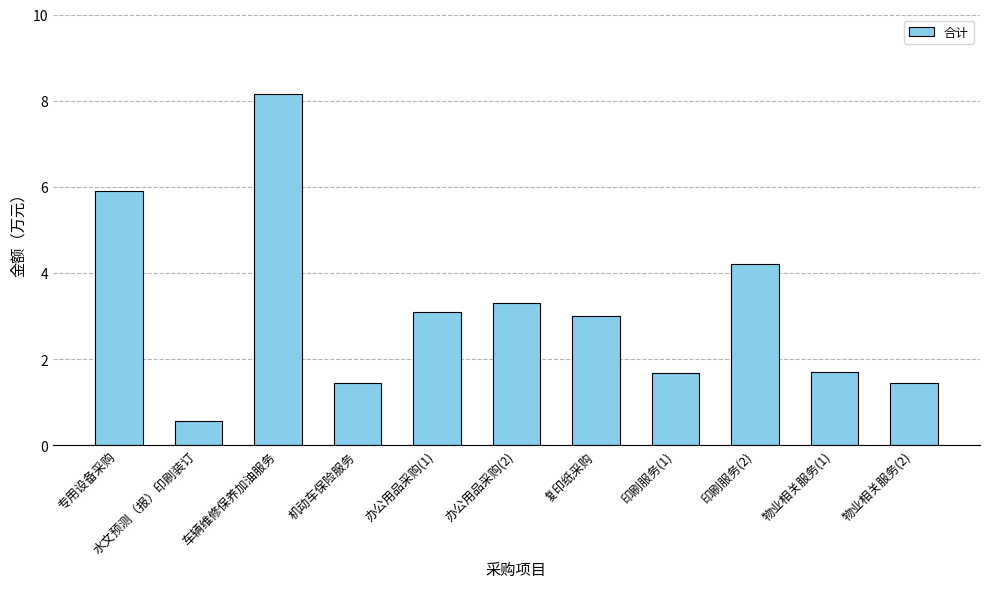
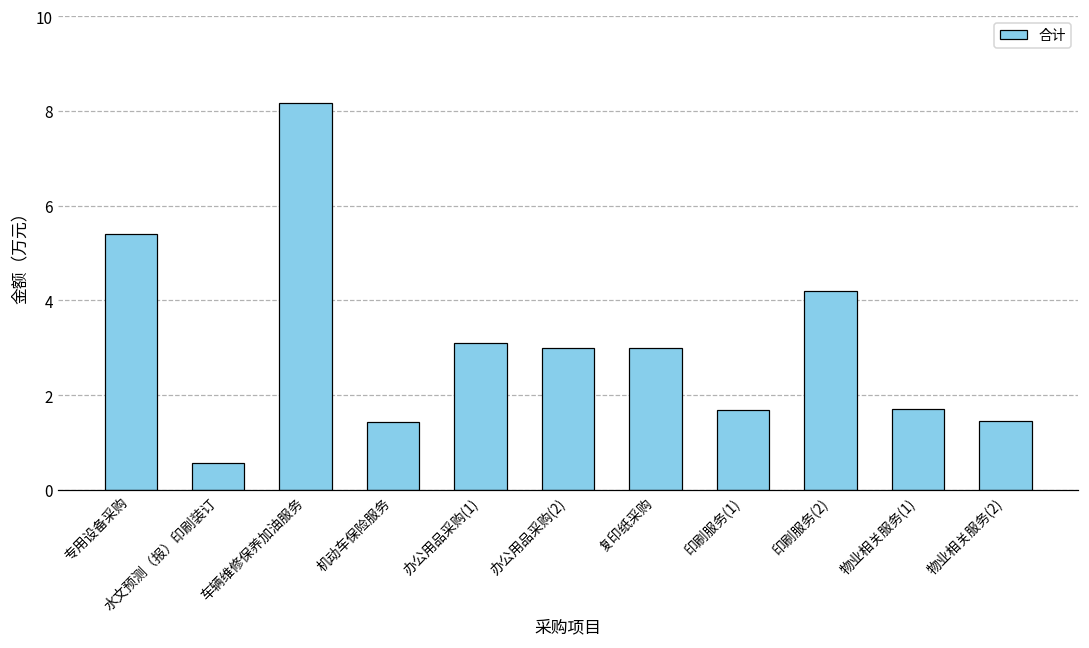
  {
-   "专用设备采购": 5.9,
+   "专用设备采购": 5.4,
    "水文预测（报）印刷装订": 0.6,
    "车辆维修保养加油服务": 8.2,
    "机动车保险服务": 1.4,
    "办公用品采购(1)": 3.1,
-   "办公用品采购(2)": 3.3,
+   "办公用品采购(2)": 3.0,
    "复印纸采购": 3.0,
    "印刷服务(1)": 1.7,
    "印刷服务(2)": 4.2,
    "物业相关服务(1)": 1.7,
    "物业相关服务(2)": 1.5
  }
